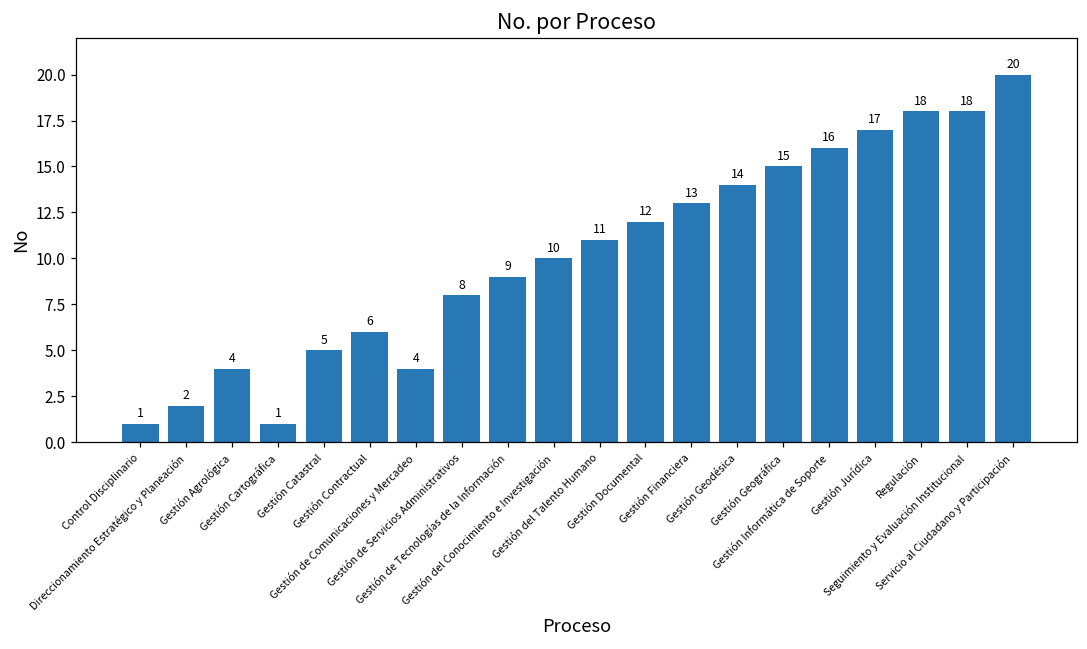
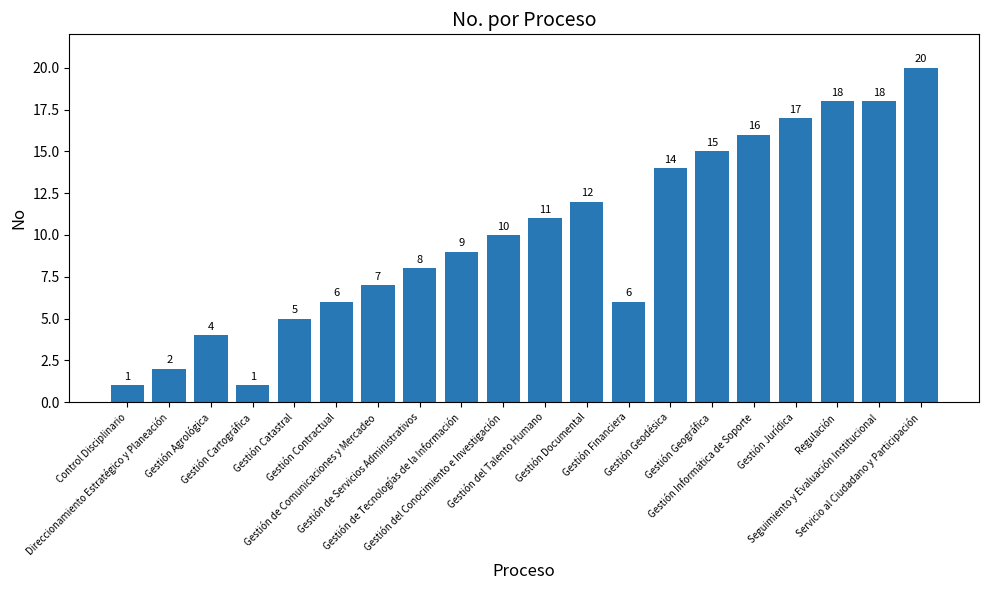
  {
    "Control Disciplinario": 1,
    "Direccionamiento Estratégico y Planeación": 2,
    "Gestión Agrológica": 4,
    "Gestión Cartográfica": 1,
    "Gestión Catastral": 5,
    "Gestión Contractual": 6,
-   "Gestión de Comunicaciones y Mercadeo": 4,
+   "Gestión de Comunicaciones y Mercadeo": 7,
    "Gestión de Servicios Administrativos": 8,
    "Gestión de Tecnologías de la Información": 9,
    "Gestión del Conocimiento e Investigación": 10,
    "Gestión del Talento Humano": 11,
    "Gestión Documental": 12,
-   "Gestión Financiera": 13,
+   "Gestión Financiera": 6,
    "Gestión Geodésica": 14,
    "Gestión Geográfica": 15,
    "Gestión Informática de Soporte": 16,
    "Gestión Jurídica": 17,
    "Regulación": 18,
    "Seguimiento y Evaluación Institucional": 18,
    "Servicio al Ciudadano y Participación": 20
  }
